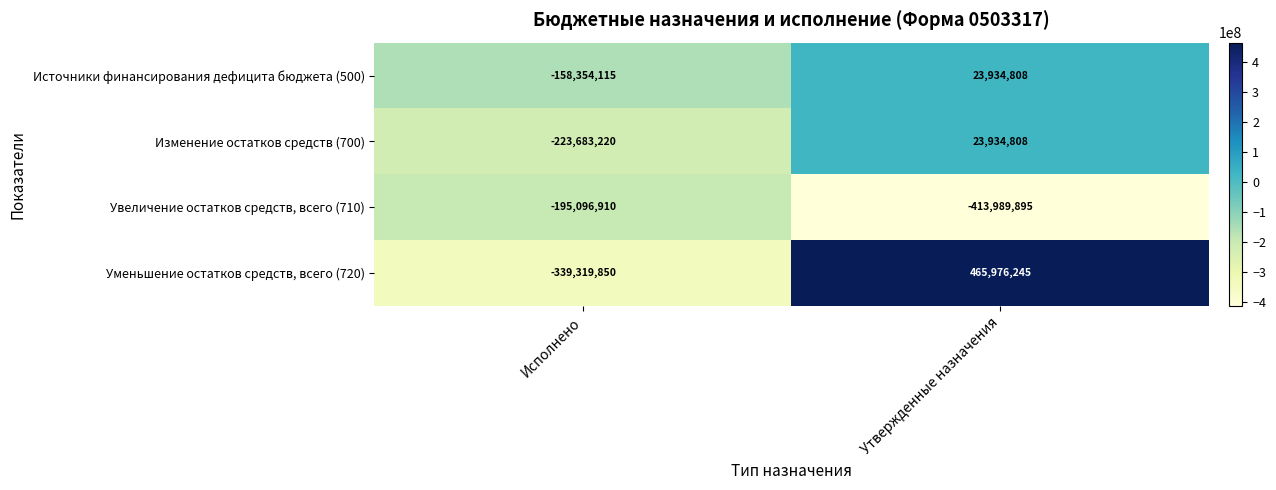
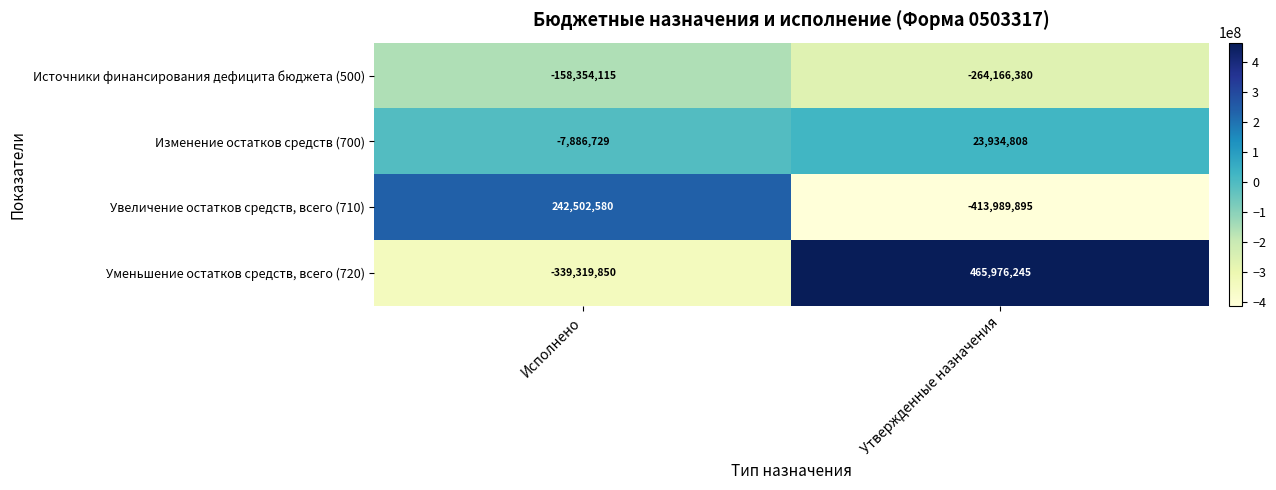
  {
    "Источники финансирования дефицита бюджета (500)": {
      "Исполнено": "-158,354,115",
-     "Утвержденные назначения": "23,934,808"
+     "Утвержденные назначения": "-264,166,380"
    },
    "Изменение остатков средств (700)": {
-     "Исполнено": "-223,683,220",
+     "Исполнено": "-7,886,729",
      "Утвержденные назначения": "23,934,808"
    },
    "Увеличение остатков средств, всего (710)": {
-     "Исполнено": "-195,096,910",
+     "Исполнено": "242,502,580",
      "Утвержденные назначения": "-413,989,895"
    },
    "Уменьшение остатков средств, всего (720)": {
      "Исполнено": "-339,319,850",
      "Утвержденные назначения": "465,976,245"
    }
  }
